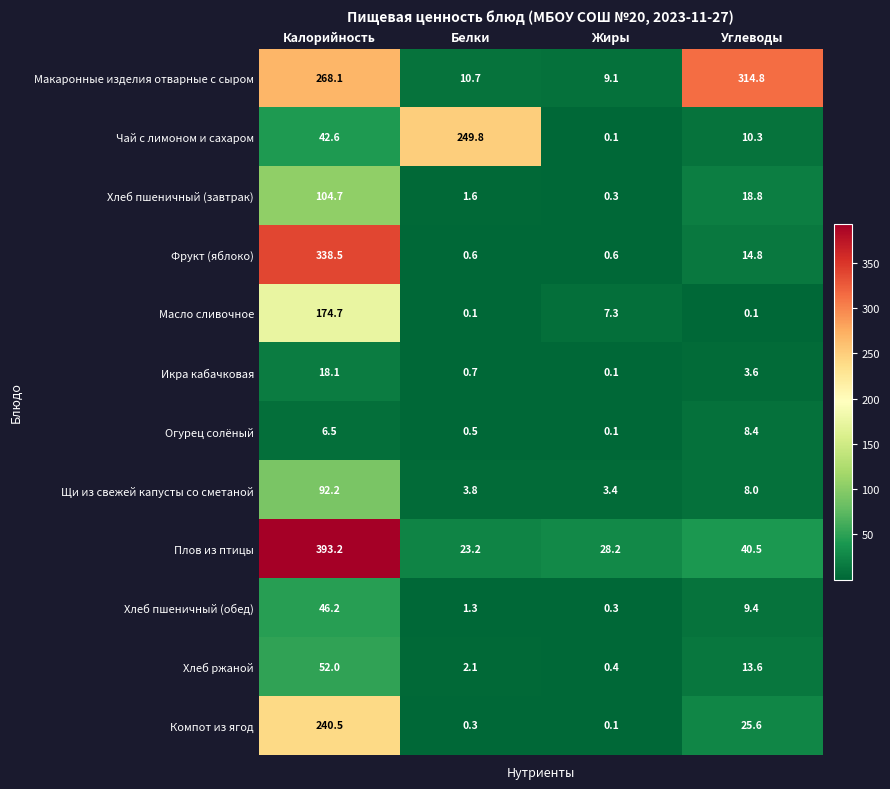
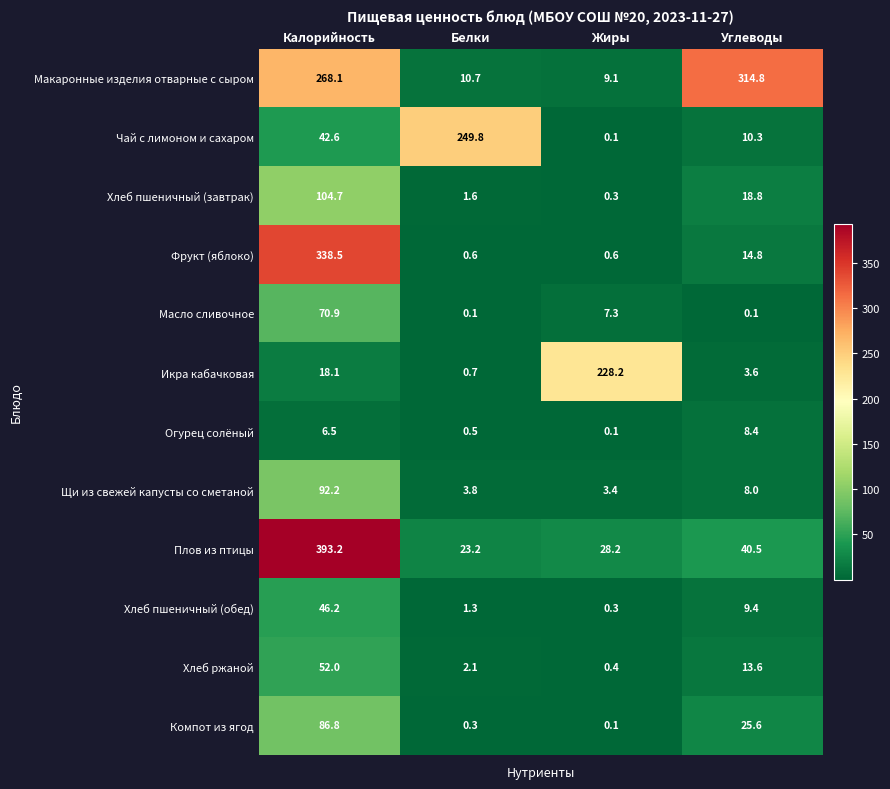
  {
    "Макаронные изделия отварные с сыром": {
      "Калорийность": 268.1,
      "Белки": 10.7,
      "Жиры": 9.1,
      "Углеводы": 314.8
    },
    "Чай с лимоном и cахаром": {
      "Калорийность": 42.6,
      "Белки": 249.8,
      "Жиры": 0.1,
      "Углеводы": 10.3
    },
    "Хлеб пшеничный (завтрак)": {
      "Калорийность": 104.7,
      "Белки": 1.6,
      "Жиры": 0.3,
      "Углеводы": 18.8
    },
    "Фрукт (яблоко)": {
      "Калорийность": 338.5,
      "Белки": 0.6,
      "Жиры": 0.6,
      "Углеводы": 14.8
    },
    "Масло сливочное": {
-     "Калорийность": 174.7,
+     "Калорийность": 70.9,
      "Белки": 0.1,
      "Жиры": 7.3,
      "Углеводы": 0.1
    },
    "Икра кабачковая": {
      "Калорийность": 18.1,
      "Белки": 0.7,
-     "Жиры": 0.1,
+     "Жиры": 228.2,
      "Углеводы": 3.6
    },
    "Огурец солёный": {
      "Калорийность": 6.5,
      "Белки": 0.5,
      "Жиры": 0.1,
      "Углеводы": 8.4
    },
    "Щи из свежей капусты со сметаной": {
      "Калорийность": 92.2,
      "Белки": 3.8,
      "Жиры": 3.4,
      "Углеводы": 8.0
    },
    "Плов из птицы": {
      "Калорийность": 393.2,
      "Белки": 23.2,
      "Жиры": 28.2,
      "Углеводы": 40.5
    },
    "Хлеб пшеничный (обед)": {
      "Калорийность": 46.2,
      "Белки": 1.3,
      "Жиры": 0.3,
      "Углеводы": 9.4
    },
    "Хлеб ржаной": {
      "Калорийность": 52.0,
      "Белки": 2.1,
      "Жиры": 0.4,
      "Углеводы": 13.6
    },
    "Компот из ягод": {
-     "Калорийность": 240.5,
+     "Калорийность": 86.8,
      "Белки": 0.3,
      "Жиры": 0.1,
      "Углеводы": 25.6
    }
  }
